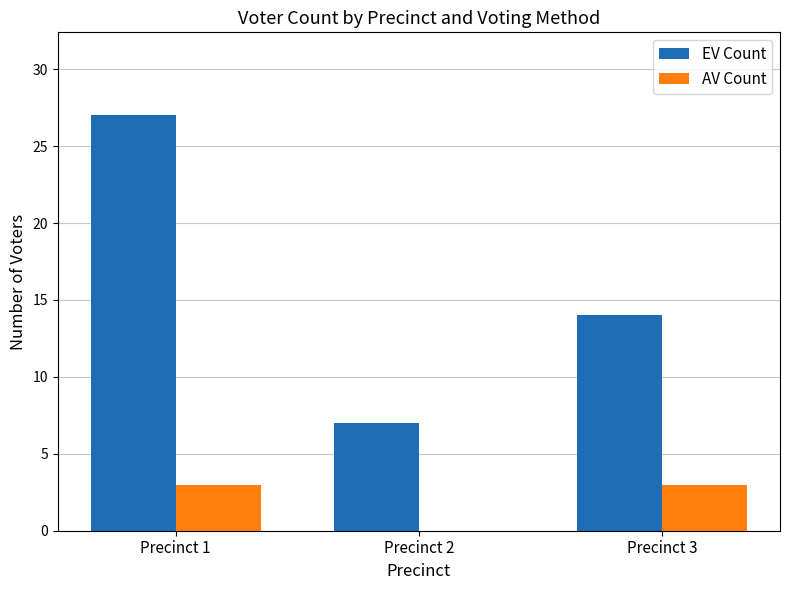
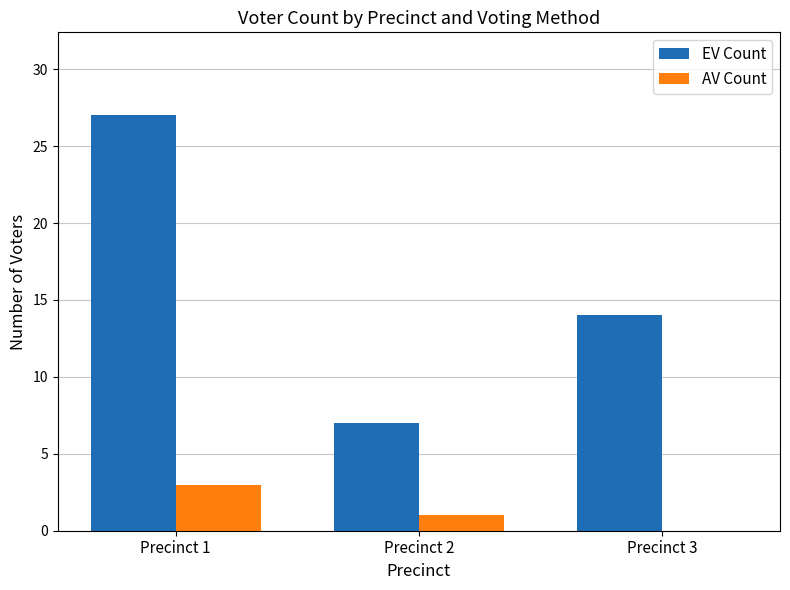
  {
    "EV Count": {
      "Precinct 1": 27,
      "Precinct 2": 7,
      "Precinct 3": 14
    },
    "AV Count": {
      "Precinct 1": 3,
-     "Precinct 2": 0,
-     "Precinct 3": 3
+     "Precinct 2": 1,
+     "Precinct 3": 0
    }
  }
